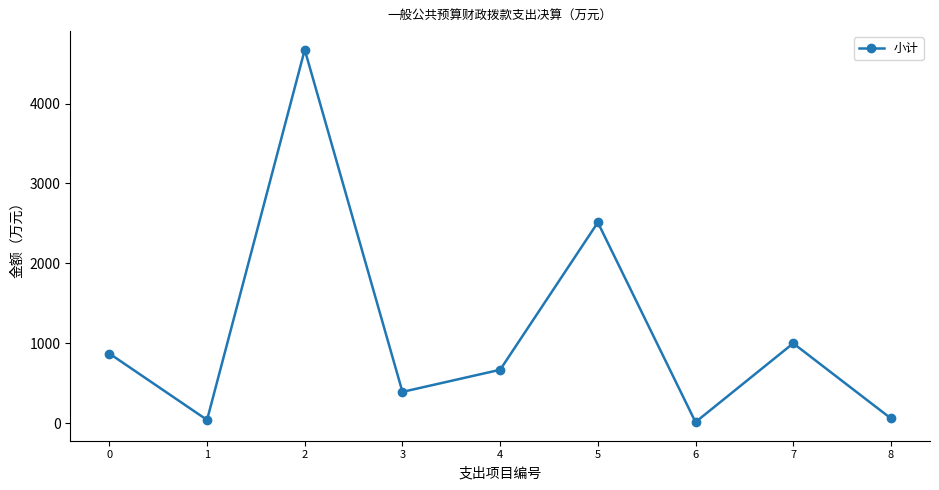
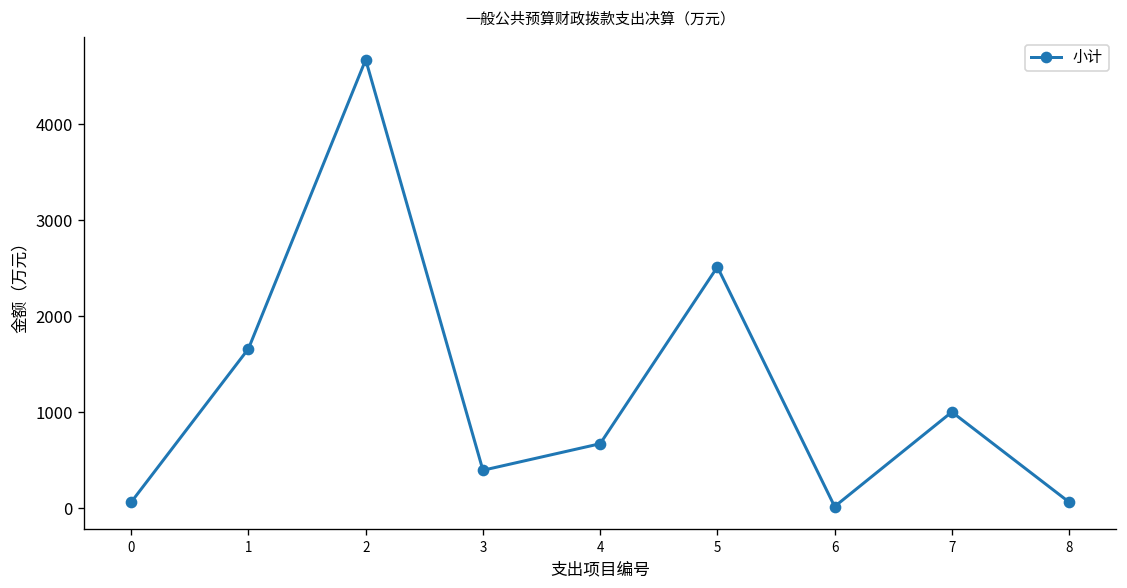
  {
-   "0": 900,
-   "1": 0,
+   "0": 100,
+   "1": 1700,
    "2": 4700,
    "3": 400,
    "4": 700,
    "5": 2500,
    "6": 0,
    "7": 1000,
    "8": 100
  }
